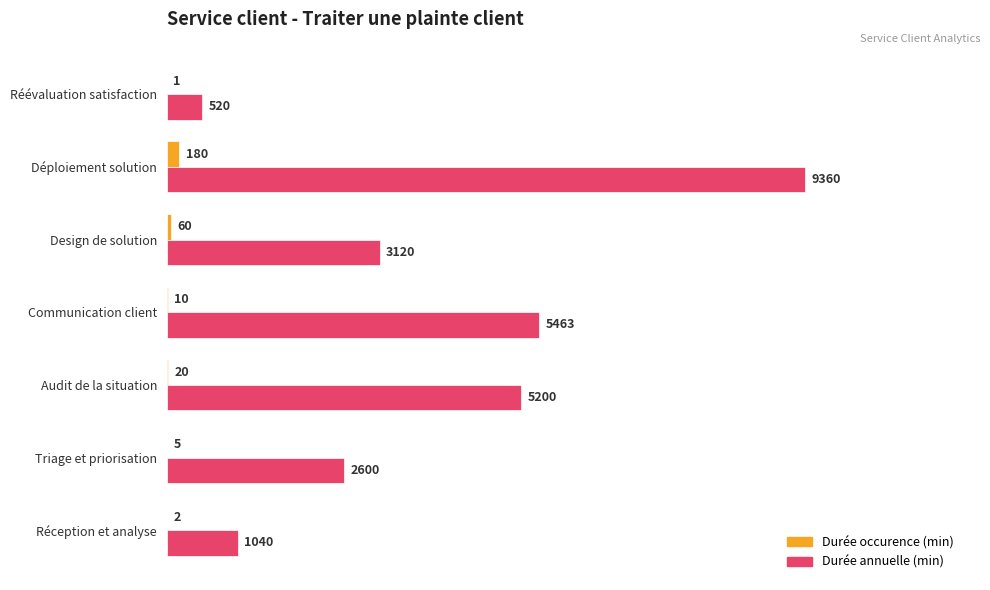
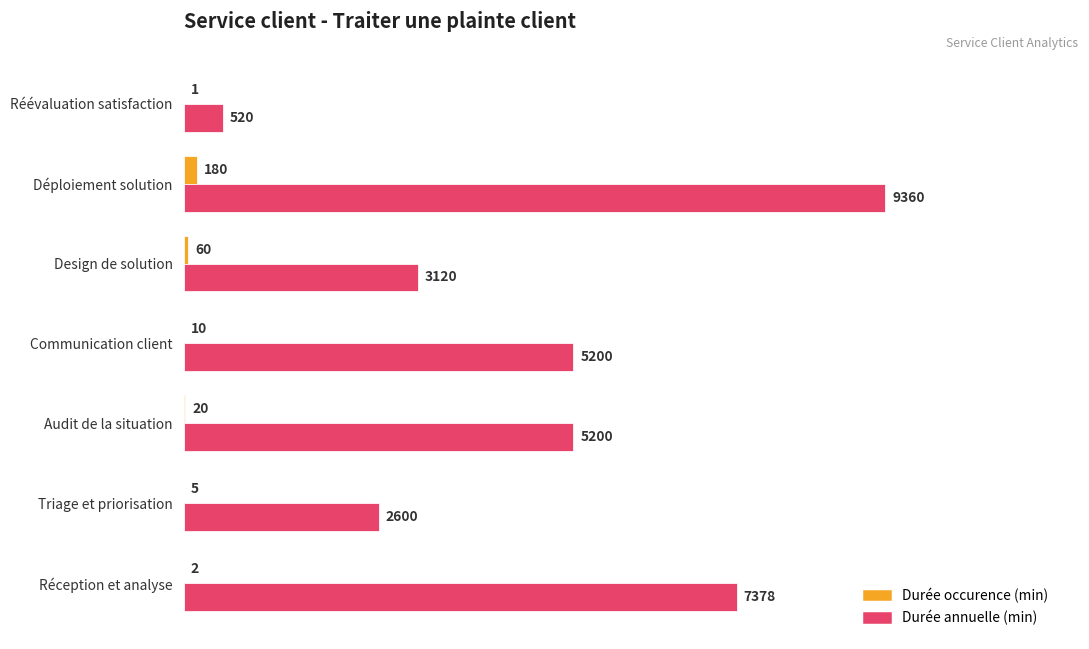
  {
    "Durée annuelle (min)": {
-     "Communication client": 5463,
-     "Réception et analyse": 1040
+     "Communication client": 5200,
+     "Réception et analyse": 7378
    }
  }
